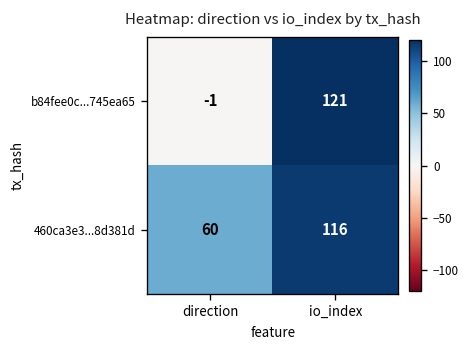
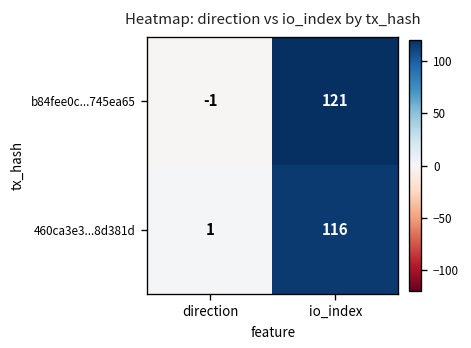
  {
    "b84fee0c...745ea65": {
      "direction": -1,
      "io_index": 121
    },
    "460ca3e3...8d381d": {
-     "direction": 60,
+     "direction": 1,
      "io_index": 116
    }
  }
